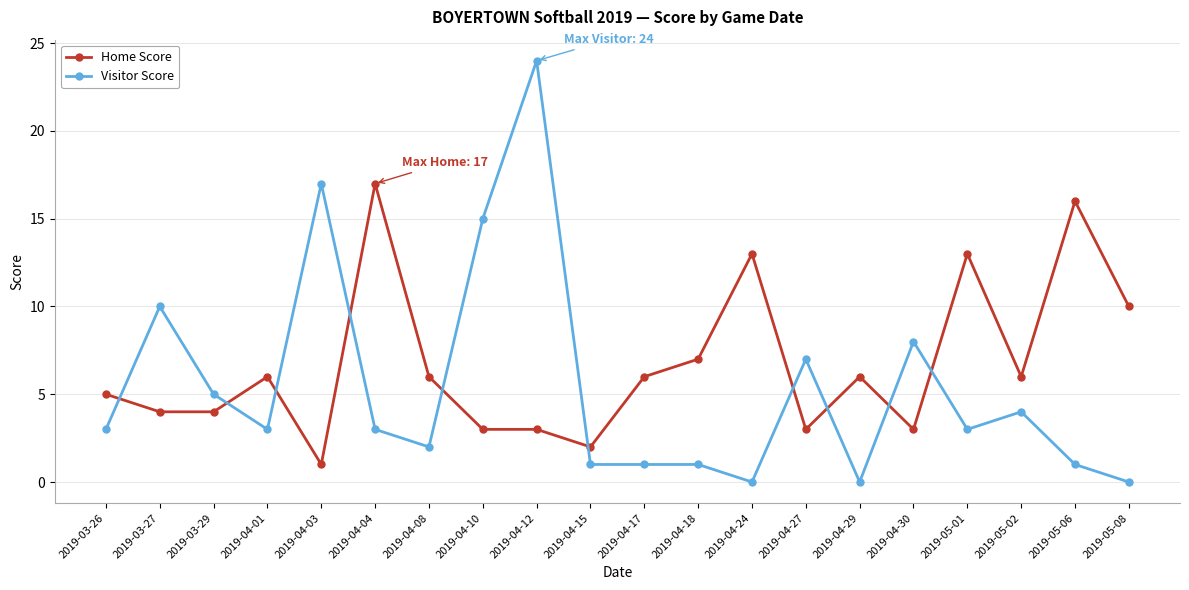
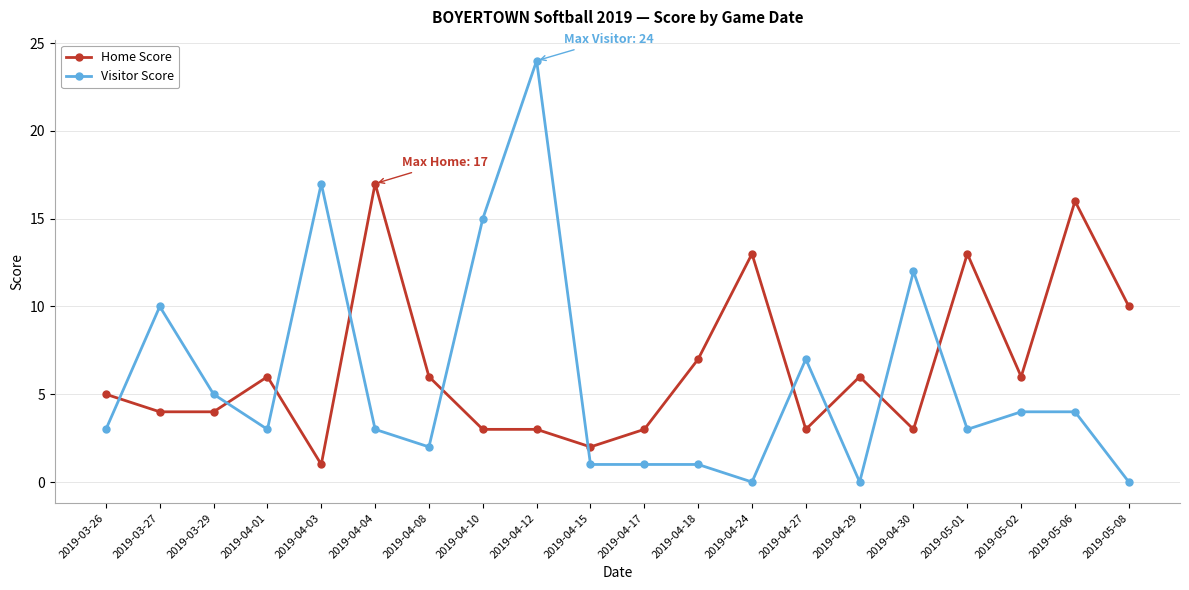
  {
    "Home Score": {
      "2019-03-26": 5,
      "2019-03-27": 4,
      "2019-03-29": 4,
      "2019-04-01": 6,
      "2019-04-03": 1,
      "2019-04-08": 6,
      "2019-04-10": 3,
      "2019-04-12": 3,
      "2019-04-15": 2,
-     "2019-04-17": 6,
+     "2019-04-17": 3,
      "2019-04-18": 7,
      "2019-04-24": 13,
      "2019-04-27": 3,
      "2019-04-29": 6,
      "2019-04-30": 3,
      "2019-05-01": 13,
      "2019-05-02": 6,
      "2019-05-06": 16,
      "2019-05-08": 10
    },
    "Visitor Score": {
      "2019-03-26": 3,
      "2019-03-27": 10,
      "2019-03-29": 5,
      "2019-04-01": 3,
      "2019-04-03": 17,
      "2019-04-04": 3,
      "2019-04-08": 2,
      "2019-04-10": 15,
      "2019-04-15": 1,
      "2019-04-17": 1,
      "2019-04-18": 1,
      "2019-04-24": 0,
      "2019-04-27": 7,
      "2019-04-29": 0,
-     "2019-04-30": 8,
+     "2019-04-30": 12,
      "2019-05-01": 3,
      "2019-05-02": 4,
-     "2019-05-06": 1,
+     "2019-05-06": 4,
      "2019-05-08": 0
    }
  }
